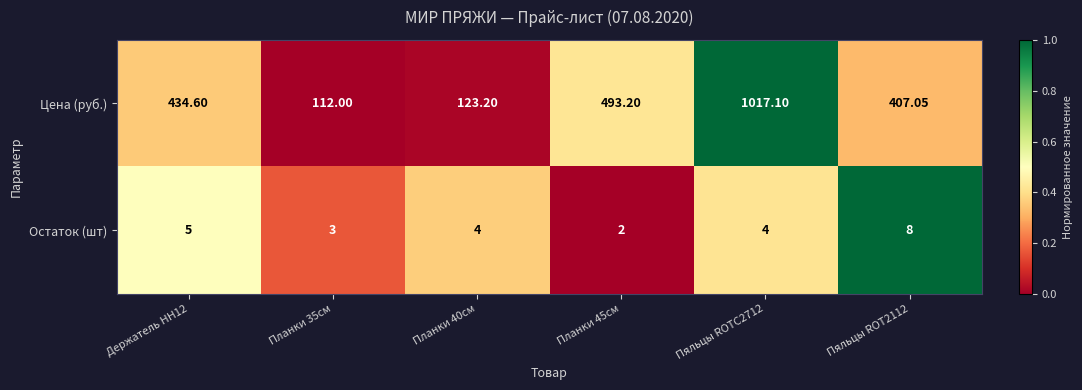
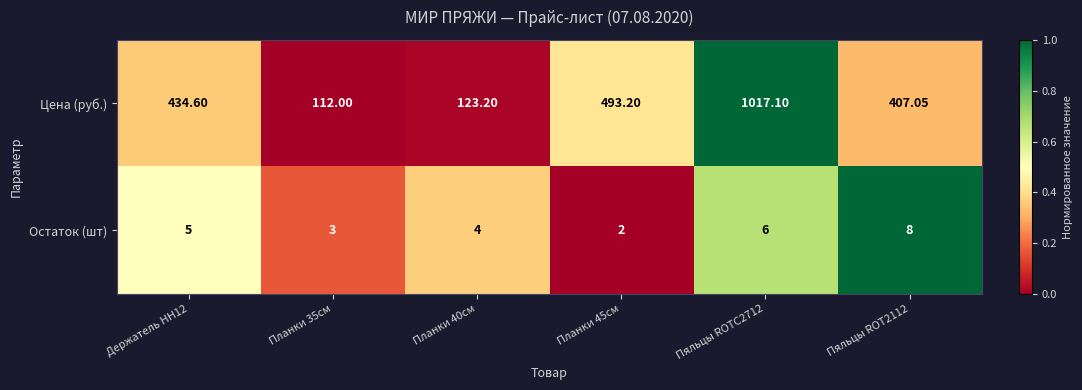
  {
    "Цена (руб.)": {
      "Держатель НН12": 434.60,
      "Планки 35см": 112.00,
      "Планки 40см": 123.20,
      "Планки 45см": 493.20,
      "Пяльцы ROTC2712": 1017.10,
      "Пяльцы ROT2112": 407.05
    },
    "Остаток (шт)": {
      "Держатель НН12": 5,
      "Планки 35см": 3,
      "Планки 40см": 4,
      "Планки 45см": 2,
-     "Пяльцы ROTC2712": 4,
+     "Пяльцы ROTC2712": 6,
      "Пяльцы ROT2112": 8
    }
  }
